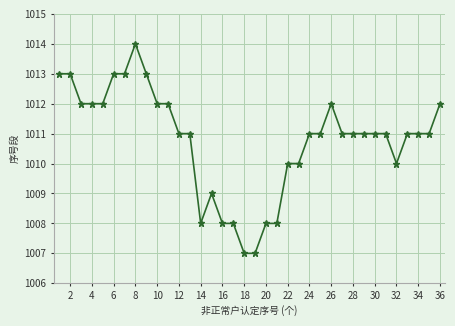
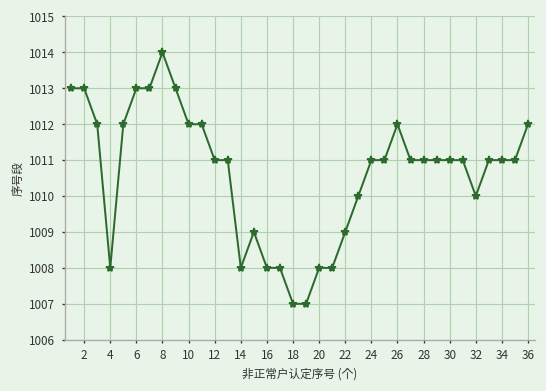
  {
    "2": 1013,
-   "4": 1012,
+   "4": 1008,
    "6": 1013,
    "8": 1014,
    "10": 1012,
    "12": 1011,
    "14": 1008,
    "16": 1008,
    "18": 1007,
    "20": 1008,
-   "22": 1010,
+   "22": 1009,
    "24": 1011,
    "26": 1012,
    "28": 1011,
    "30": 1011,
    "32": 1010,
    "34": 1011,
    "36": 1012
  }
